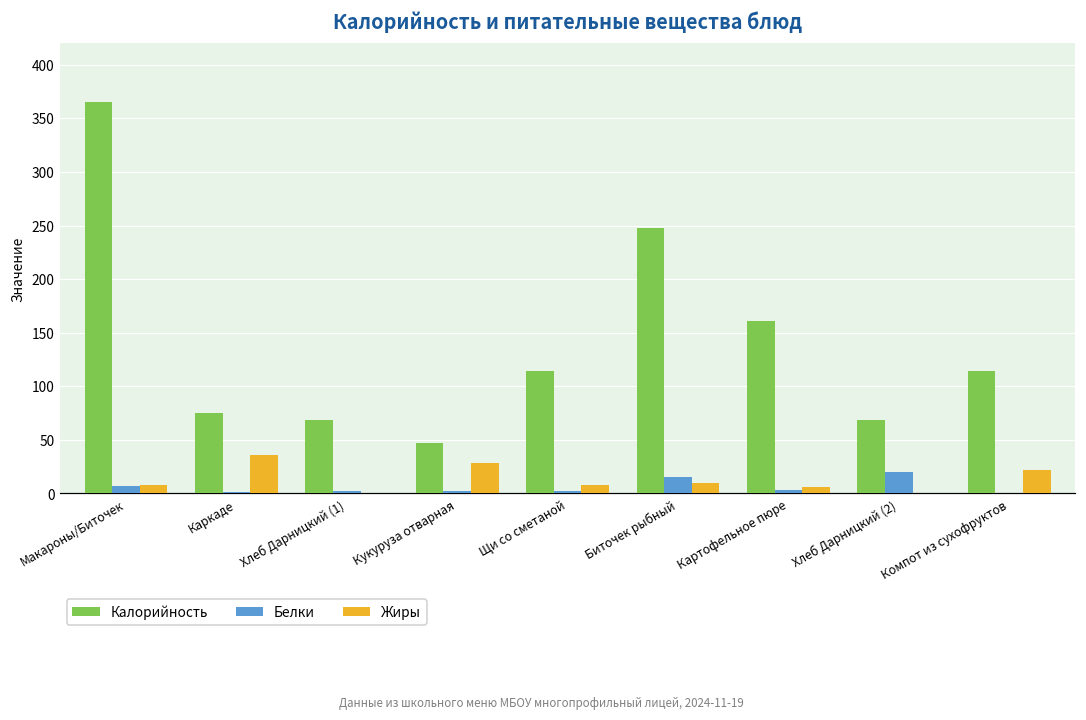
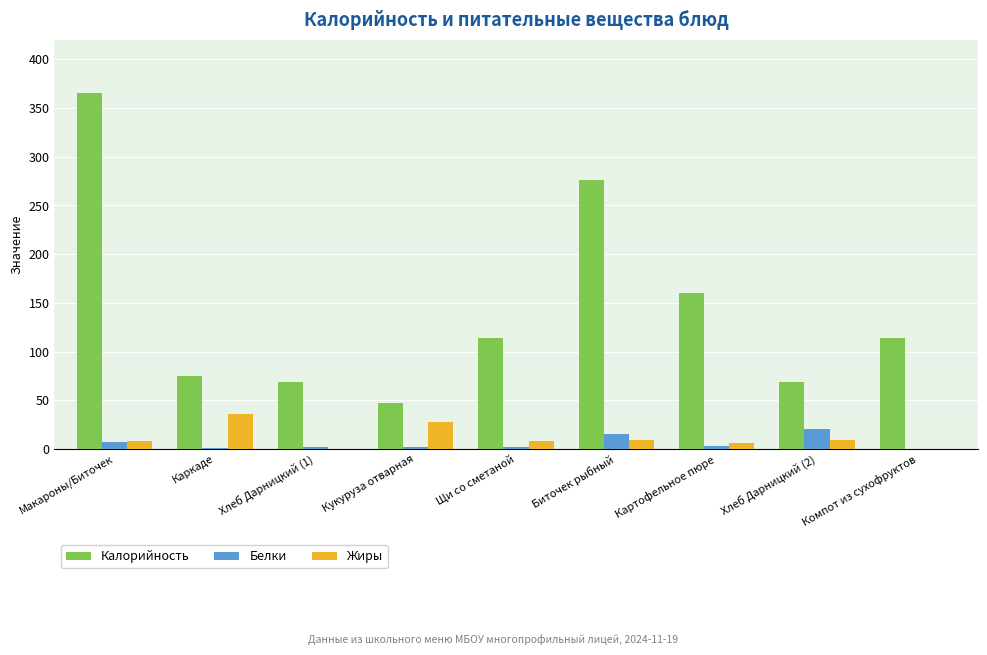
  {
    "Калорийность": {
      "Макароны/Биточек": 370,
      "Каркаде": 70,
      "Хлеб Дарницкий (1)": 70,
      "Кукуруза отварная": 50,
      "Щи со сметаной": 110,
-     "Биточек рыбный": 250,
+     "Биточек рыбный": 280,
      "Картофельное пюре": 160,
      "Хлеб Дарницкий (2)": 70,
      "Компот из сухофруктов": 110
    },
    "Белки": {
      "Макароны/Биточек": 10,
      "Щи со сметаной": 0,
      "Биточек рыбный": 20,
      "Картофельное пюре": 0,
      "Хлеб Дарницкий (2)": 20
    },
    "Жиры": {
      "Макароны/Биточек": 10,
      "Каркаде": 40,
      "Кукуруза отварная": 30,
      "Щи со сметаной": 10,
      "Биточек рыбный": 10,
      "Картофельное пюре": 10,
-     "Хлеб Дарницкий (2)": 0,
-     "Компот из сухофруктов": 20
+     "Хлеб Дарницкий (2)": 10,
+     "Компот из сухофруктов": 0
    }
  }
